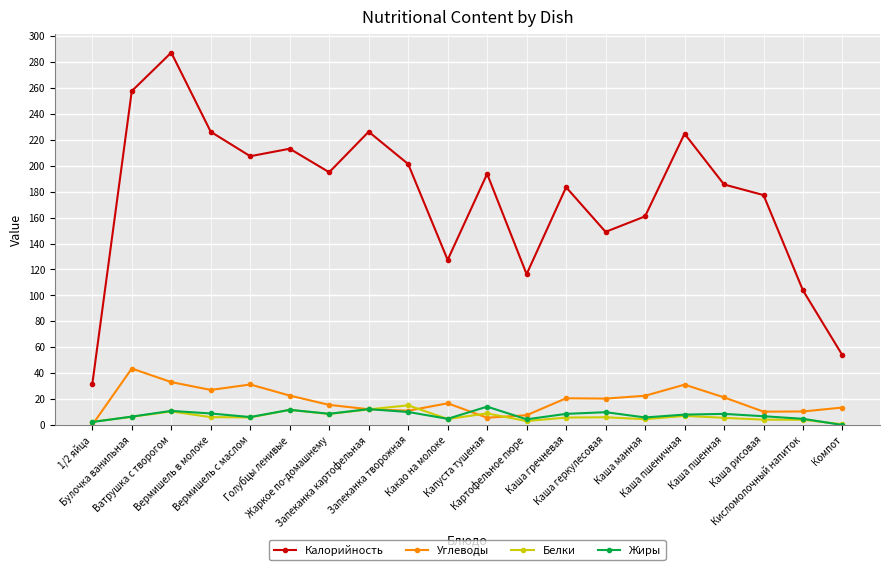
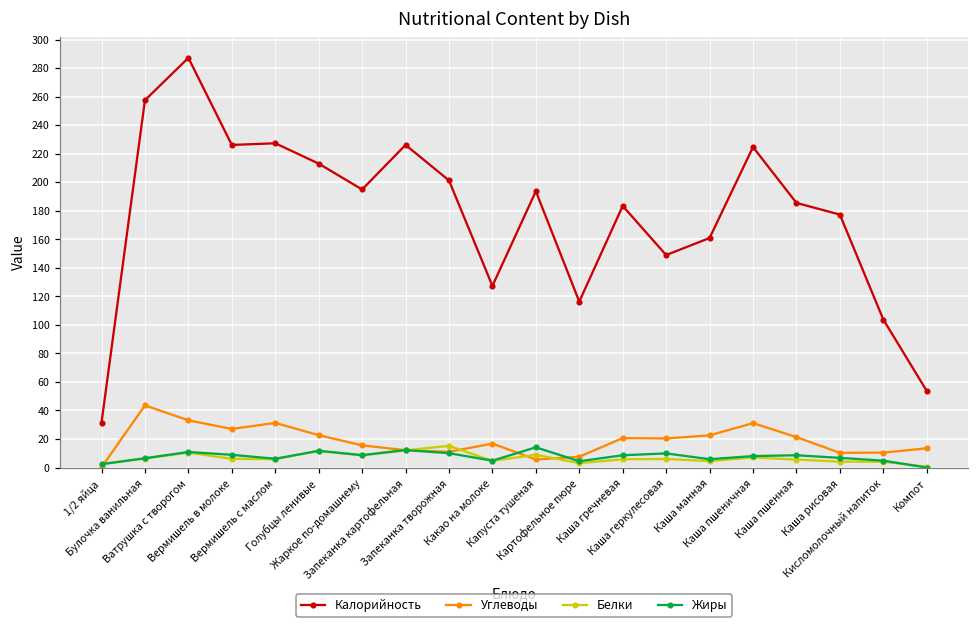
  {
    "Калорийность": {
      "1/2 яйца": 32,
      "Булочка ванильная": 258,
      "Ватрушка с творогом": 287,
      "Вермишель в молоке": 226,
-     "Вермишель с маслом": 207,
+     "Вермишель с маслом": 227,
      "Голубцы ленивые": 213,
      "Жаркое по-домашнему": 195,
      "Запеканка картофельная": 226,
      "Запеканка творожная": 201,
      "Какао на молоке": 127,
      "Капуста тушеная": 194,
      "Картофельное пюре": 116,
      "Каша гречневая": 183,
      "Каша геркулесовая": 149,
      "Каша манная": 161,
      "Каша пшеничная": 225,
      "Каша пшенная": 186,
      "Каша рисовая": 177,
      "Кисломолочный напиток": 104,
      "Компот": 54
    },
    "Углеводы": {
      "1/2 яйца": 0,
      "Булочка ванильная": 44,
      "Ватрушка с творогом": 33,
      "Вермишель в молоке": 27,
      "Вермишель с маслом": 31,
      "Голубцы ленивые": 23,
      "Жаркое по-домашнему": 16,
      "Какао на молоке": 17,
      "Капуста тушеная": 6,
      "Картофельное пюре": 8,
      "Каша гречневая": 21,
      "Каша геркулесовая": 20,
      "Каша манная": 23,
      "Каша пшеничная": 31,
      "Каша пшенная": 21,
      "Каша рисовая": 10,
      "Кисломолочный напиток": 10,
      "Компот": 13
    },
    "Белки": {
      "Вермишель в молоке": 6,
      "Запеканка творожная": 15,
      "Капуста тушеная": 9,
      "Каша гречневая": 6,
      "Каша геркулесовая": 6,
      "Каша пшенная": 6,
      "Каша рисовая": 4
    },
    "Жиры": {
      "Вермишель в молоке": 9,
      "Капуста тушеная": 14,
      "Каша гречневая": 9,
      "Каша геркулесовая": 10,
      "Каша пшенная": 9,
      "Каша рисовая": 7
    }
  }
